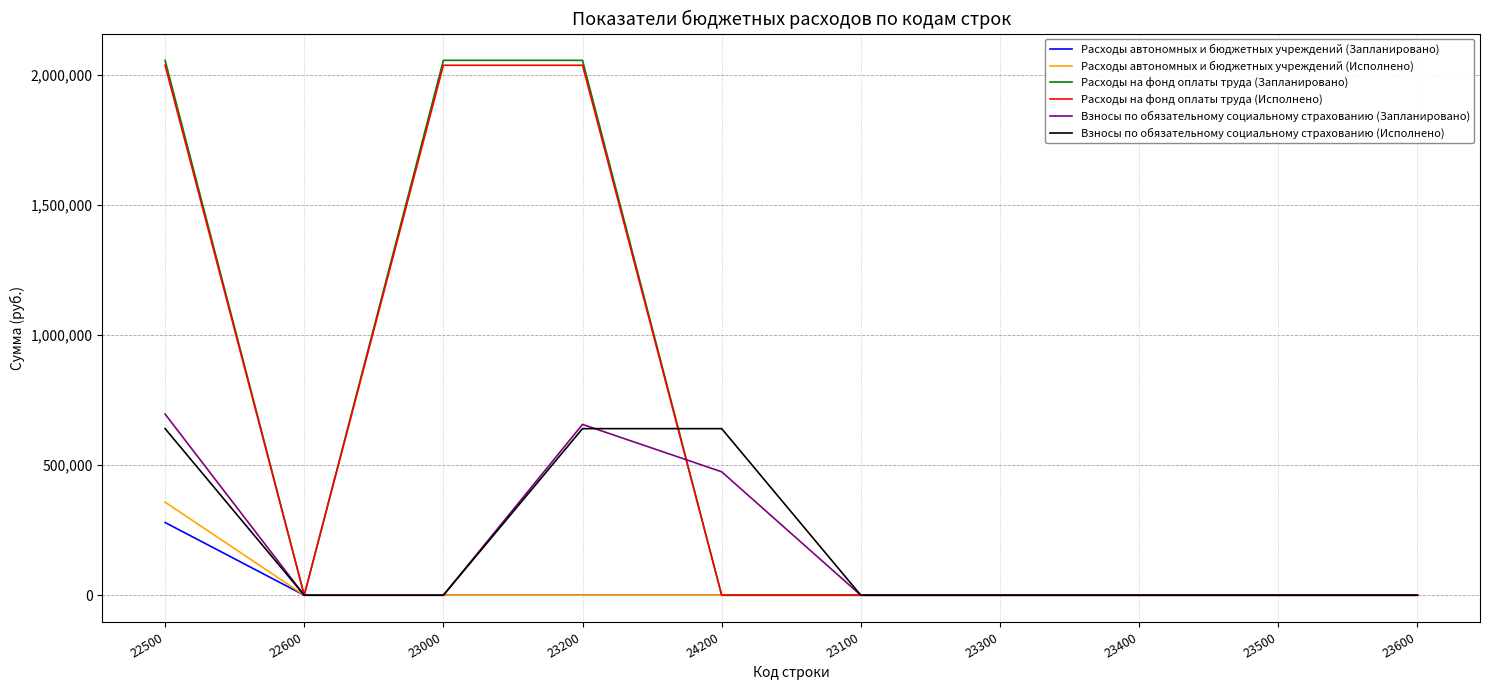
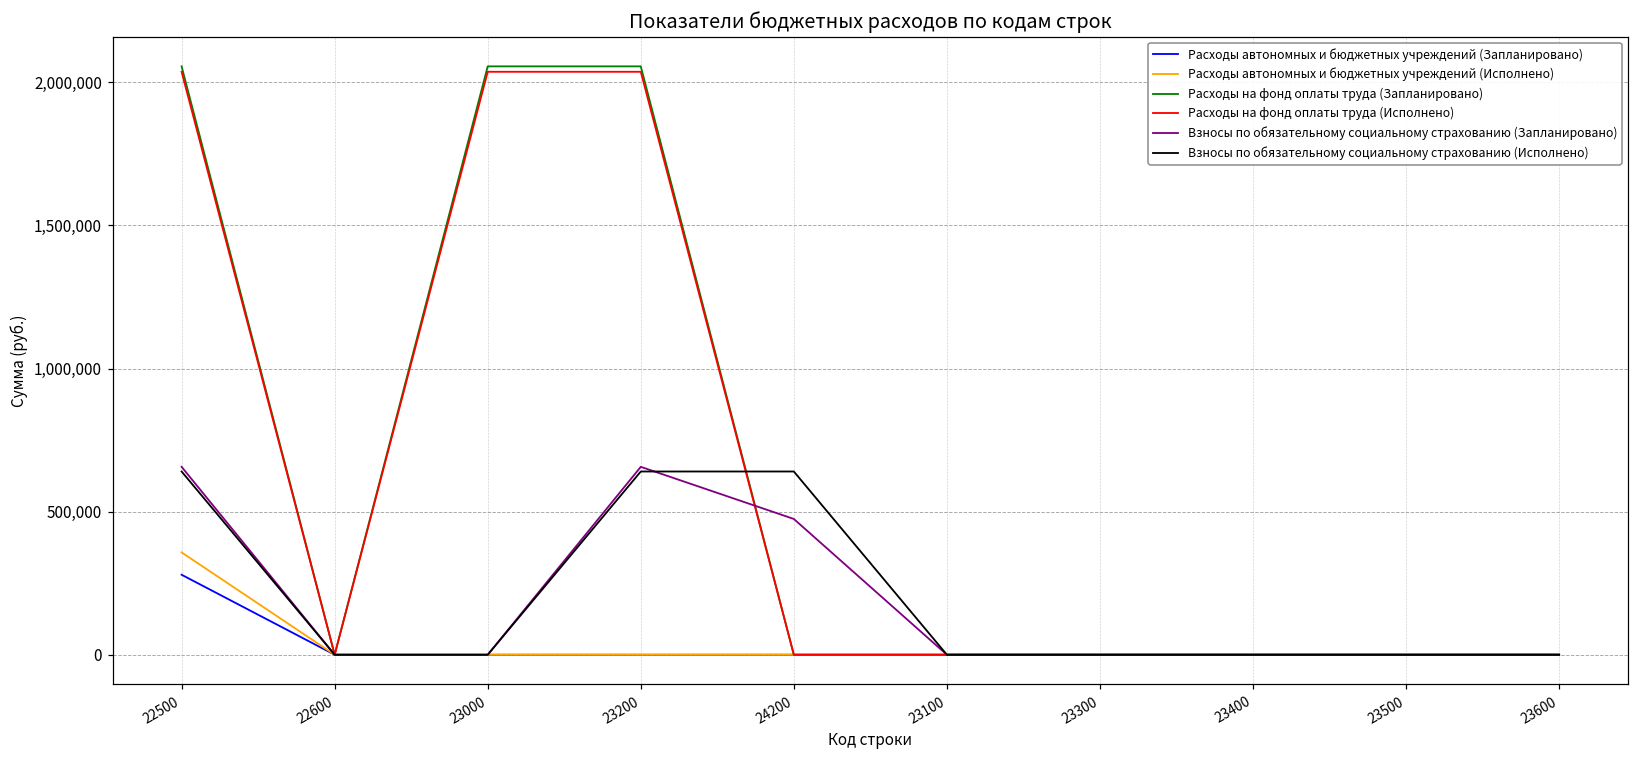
  {
    "Расходы автономных и бюджетных учреждений (Запланировано)": {
      "22500": "280,000"
    },
    "Расходы автономных и бюджетных учреждений (Исполнено)": {
      "22500": "360,000"
    },
    "Расходы на фонд оплаты труда (Запланировано)": {
      "22500": "2,060,000",
      "23000": "2,060,000",
      "23200": "2,060,000"
    },
    "Расходы на фонд оплаты труда (Исполнено)": {
      "22500": "2,040,000",
      "23000": "2,040,000",
      "23200": "2,040,000"
    },
    "Взносы по обязательному социальному страхованию (Запланировано)": {
-     "22500": "700,000",
+     "22500": "660,000",
      "23200": "660,000",
      "24200": "470,000"
    },
    "Взносы по обязательному социальному страхованию (Исполнено)": {
      "22500": "640,000",
      "23200": "640,000",
      "24200": "640,000"
    }
  }
